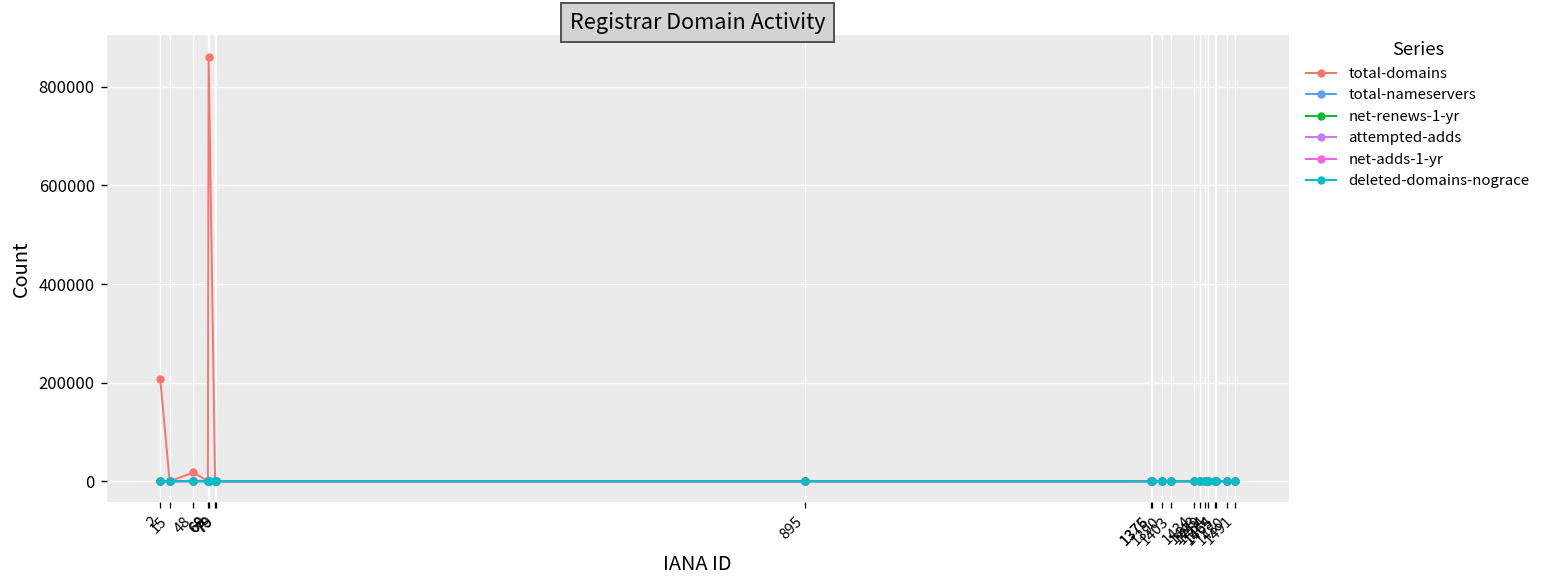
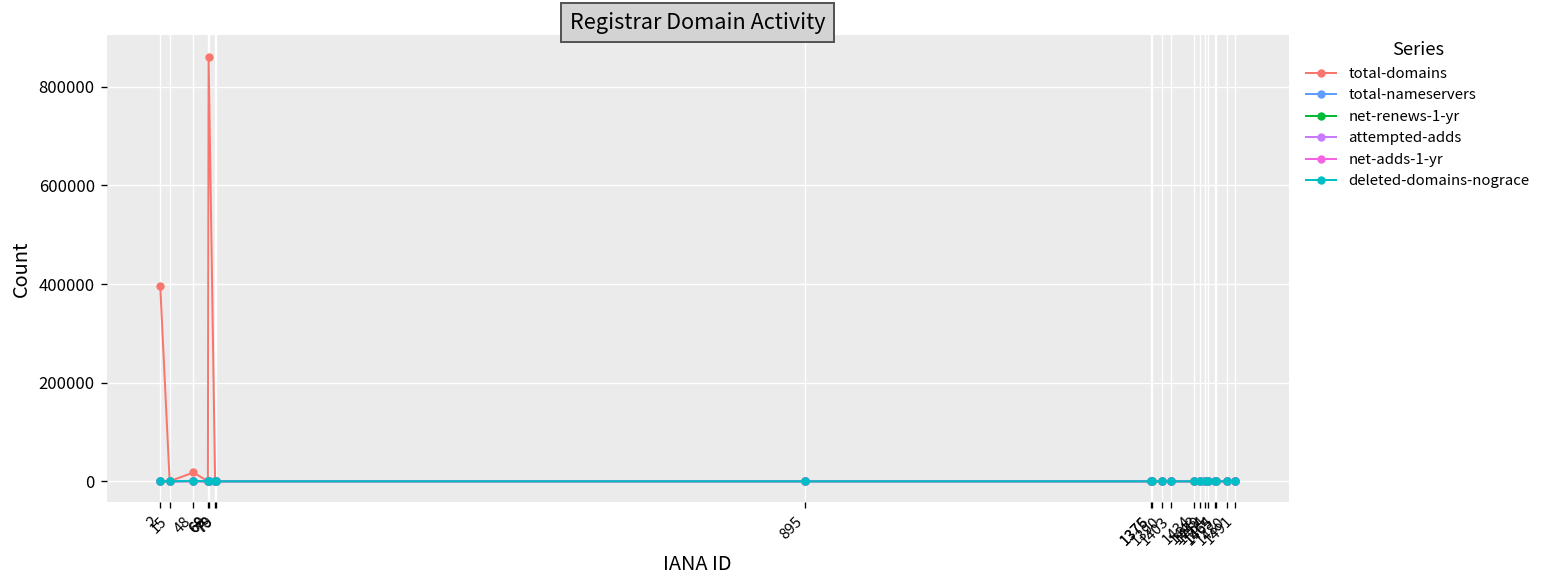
  {
    "total-domains": {
-     "2": 210000,
+     "2": 400000,
      "48": 20000,
      "69": 860000
    },
    "deleted-domains-nograce": {
      "2": 0,
      "48": 0
    }
  }
